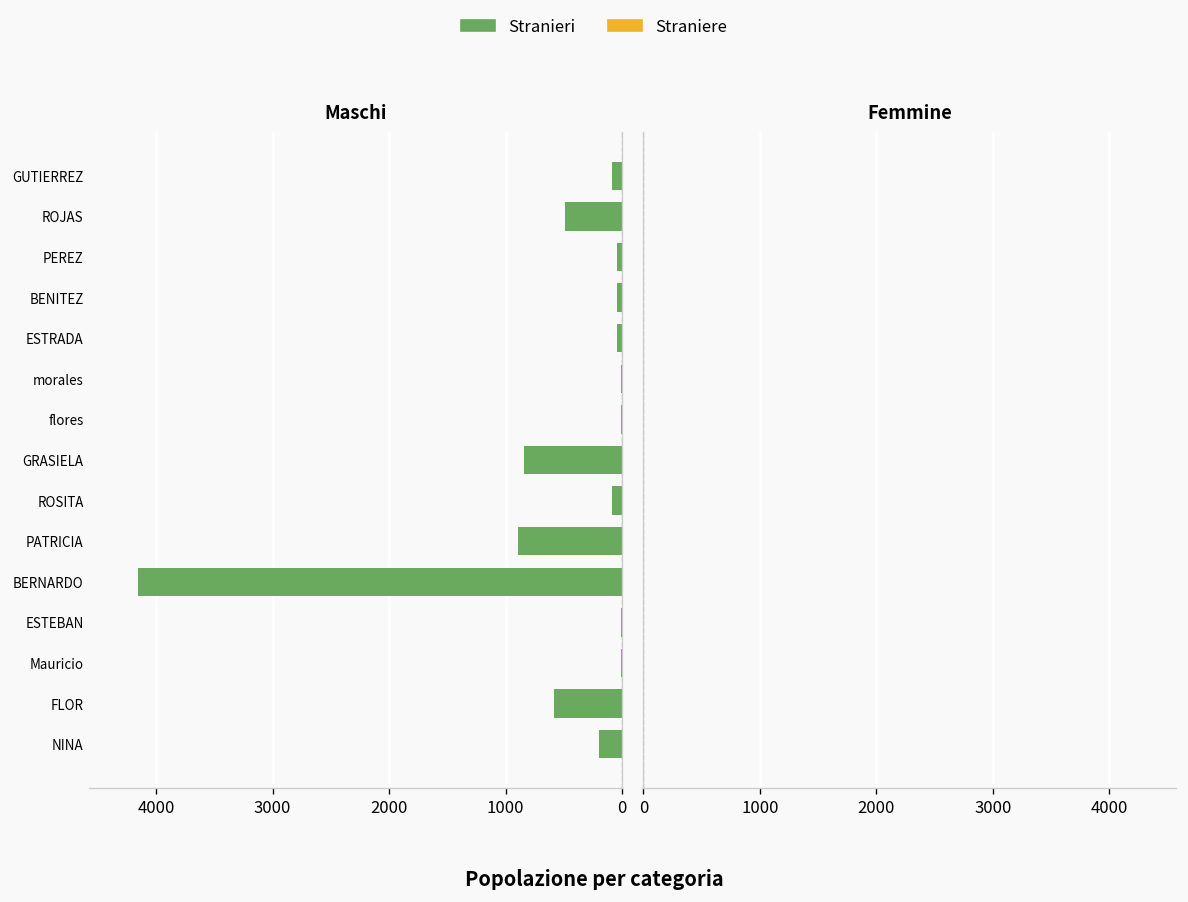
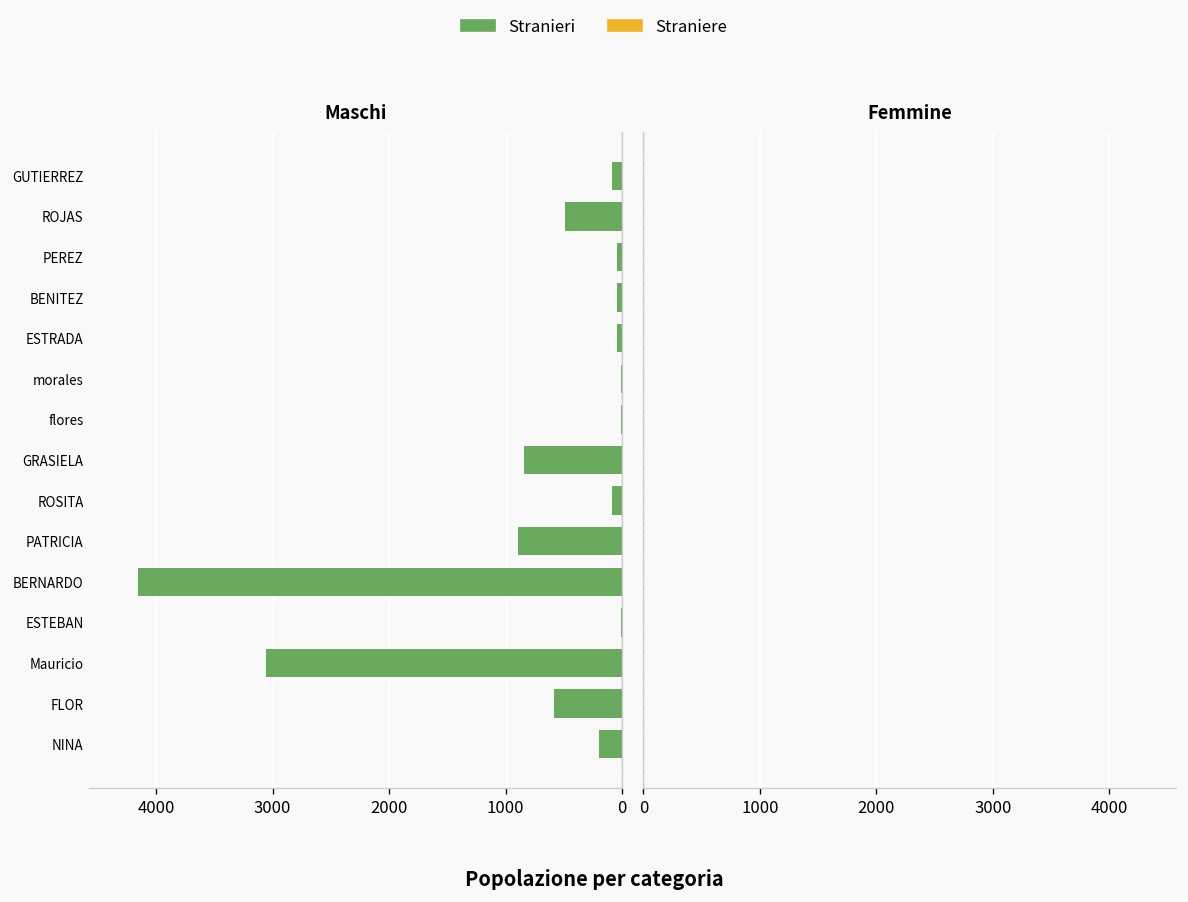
  {
    "Maschi": {
      "GUTIERREZ": 100,
      "ROJAS": 500,
      "PEREZ": 0,
      "BENITEZ": 0,
      "ESTRADA": 0,
      "GRASIELA": 800,
      "ROSITA": 100,
      "PATRICIA": 900,
      "BERNARDO": 4200,
-     "Mauricio": 0,
+     "Mauricio": 3100,
      "FLOR": 600,
      "NINA": 200
    }
  }
